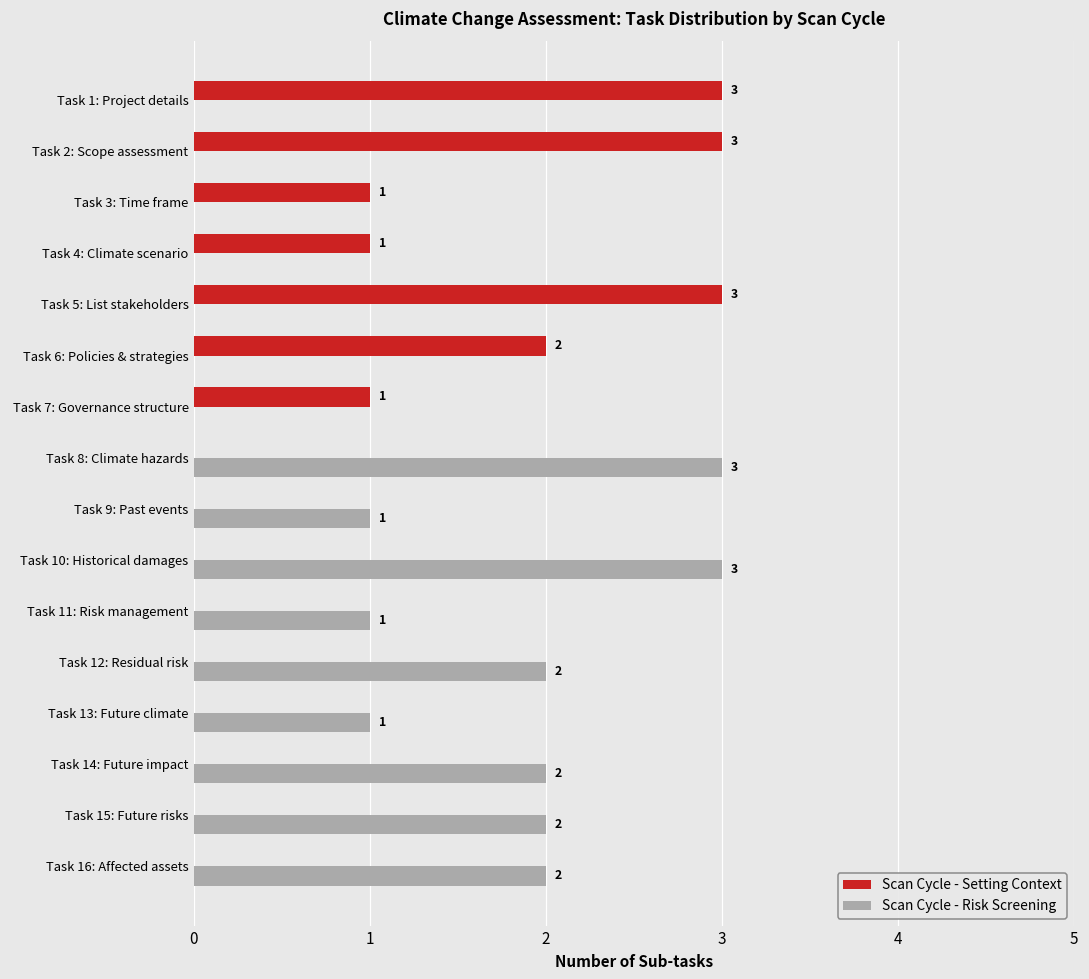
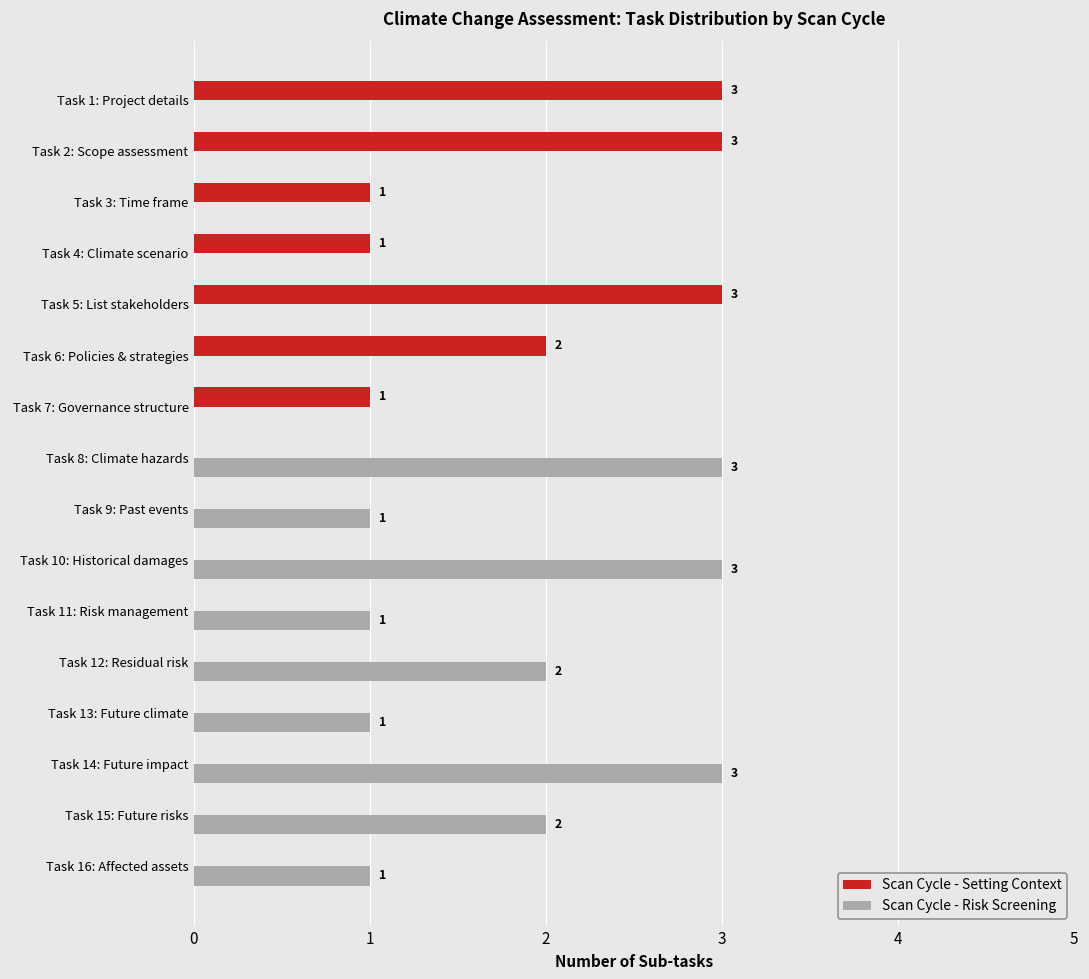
  {
    "Scan Cycle - Setting Context": {
      "Task 1: Project details": 3,
      "Task 2: Scope assessment": 3,
      "Task 3: Time frame": 1,
      "Task 4: Climate scenario": 1,
      "Task 5: List stakeholders": 3,
      "Task 6: Policies & strategies": 2,
      "Task 7: Governance structure": 1
    },
    "Scan Cycle - Risk Screening": {
      "Task 8: Climate hazards": 3,
      "Task 9: Past events": 1,
      "Task 10: Historical damages": 3,
      "Task 11: Risk management": 1,
      "Task 12: Residual risk": 2,
      "Task 13: Future climate": 1,
-     "Task 14: Future impact": 2,
+     "Task 14: Future impact": 3,
      "Task 15: Future risks": 2,
-     "Task 16: Affected assets": 2
+     "Task 16: Affected assets": 1
    }
  }
